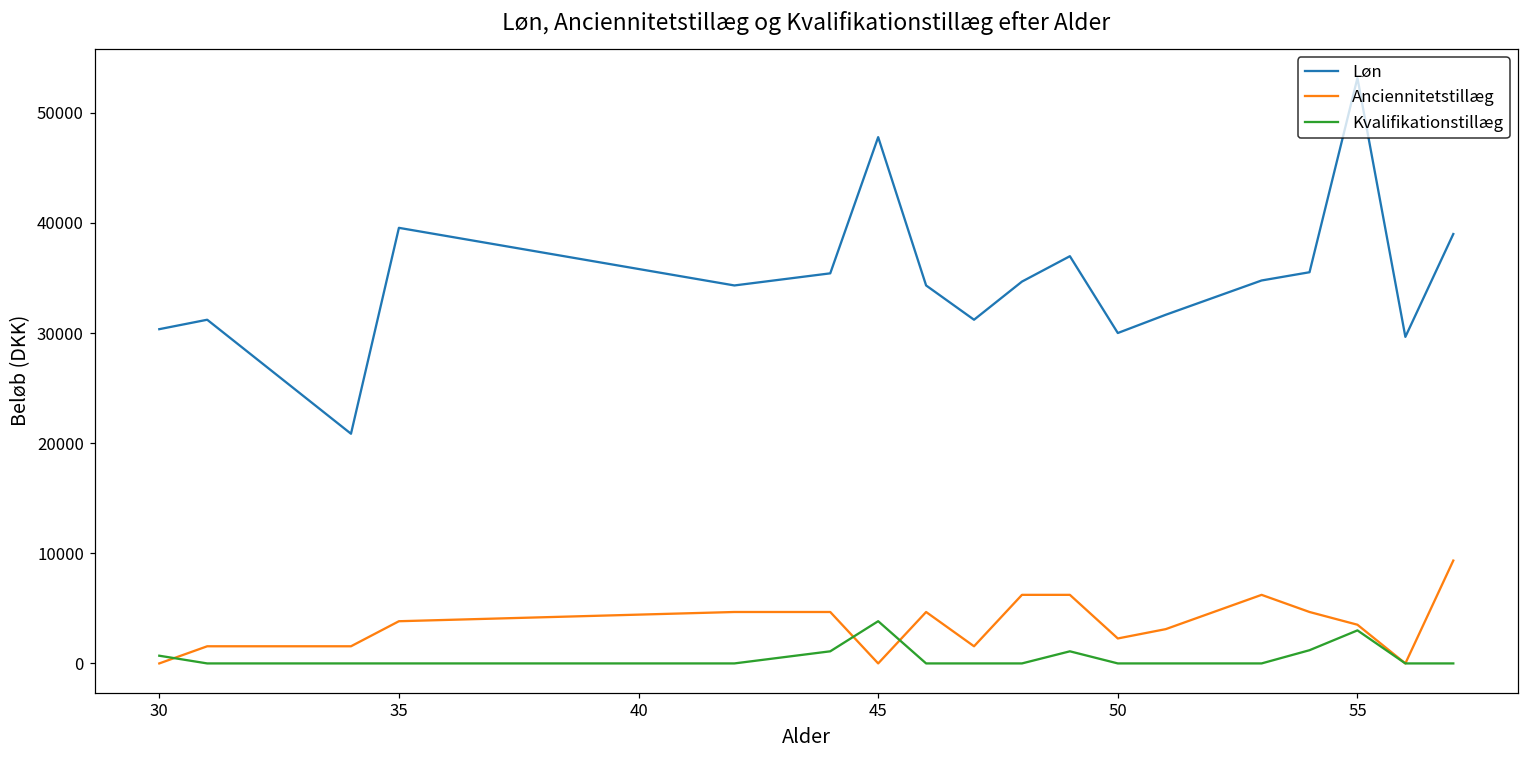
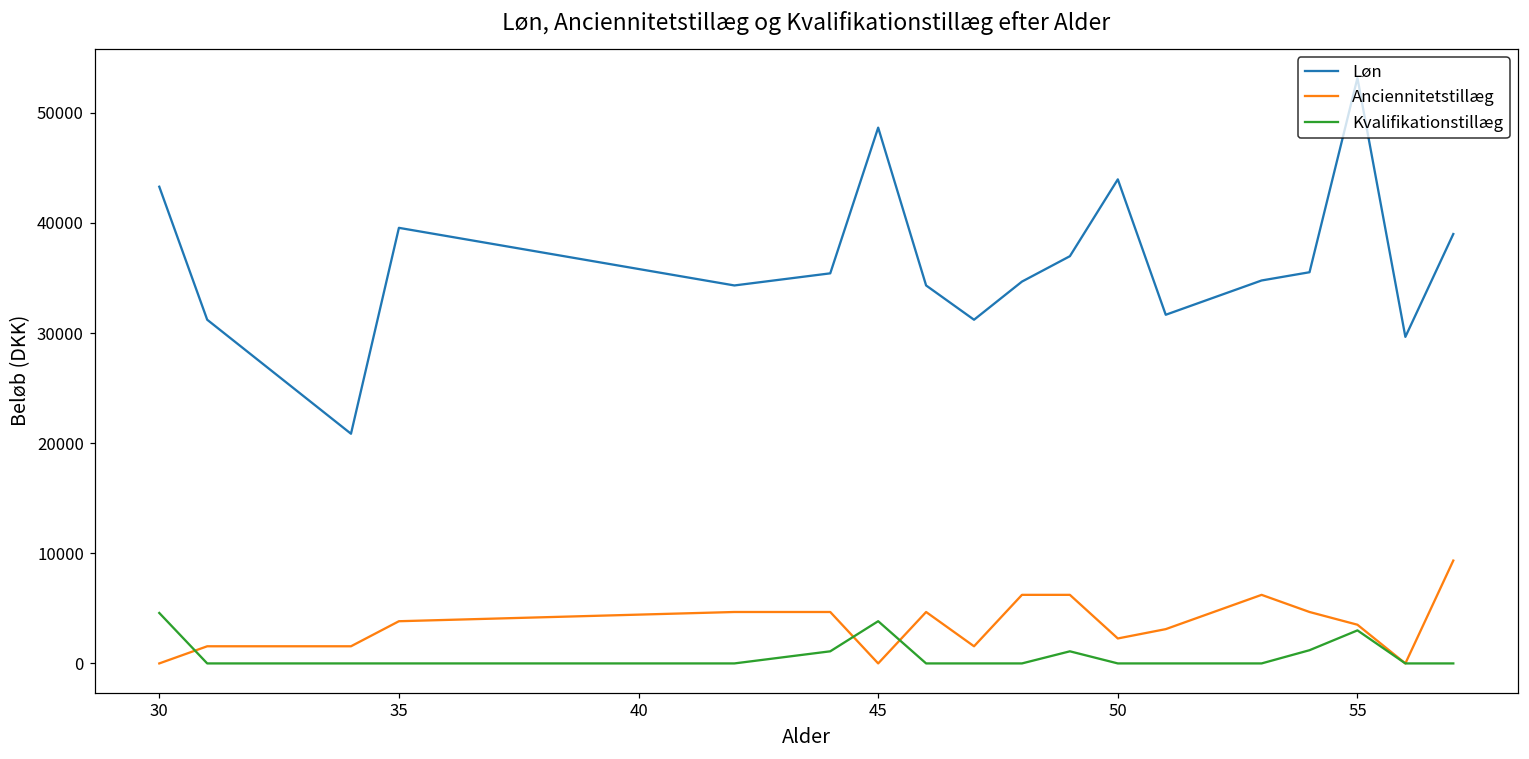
  {
    "Løn": {
-     "30": 30400,
+     "30": 43300,
      "35": 39600,
-     "45": 47800,
-     "50": 30000
+     "45": 48700,
+     "50": 44000
    },
    "Anciennitetstillæg": {
      "30": 0,
      "35": 3800,
      "45": 0,
      "50": 2300,
      "55": 3500
    },
    "Kvalifikationstillæg": {
-     "30": 700,
+     "30": 4600,
      "35": 0,
      "45": 3800,
      "50": 0,
      "55": 3000
    }
  }
